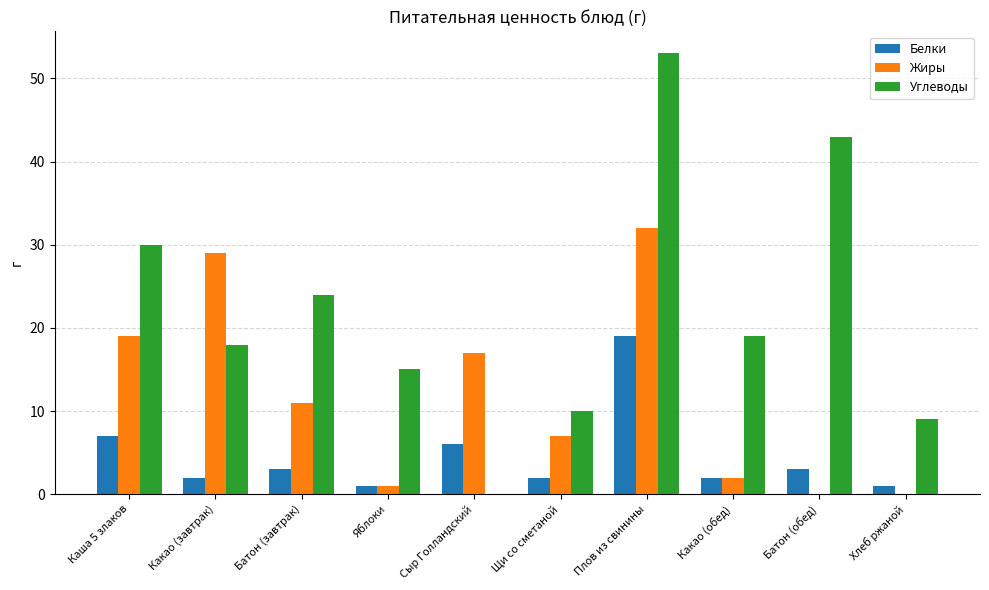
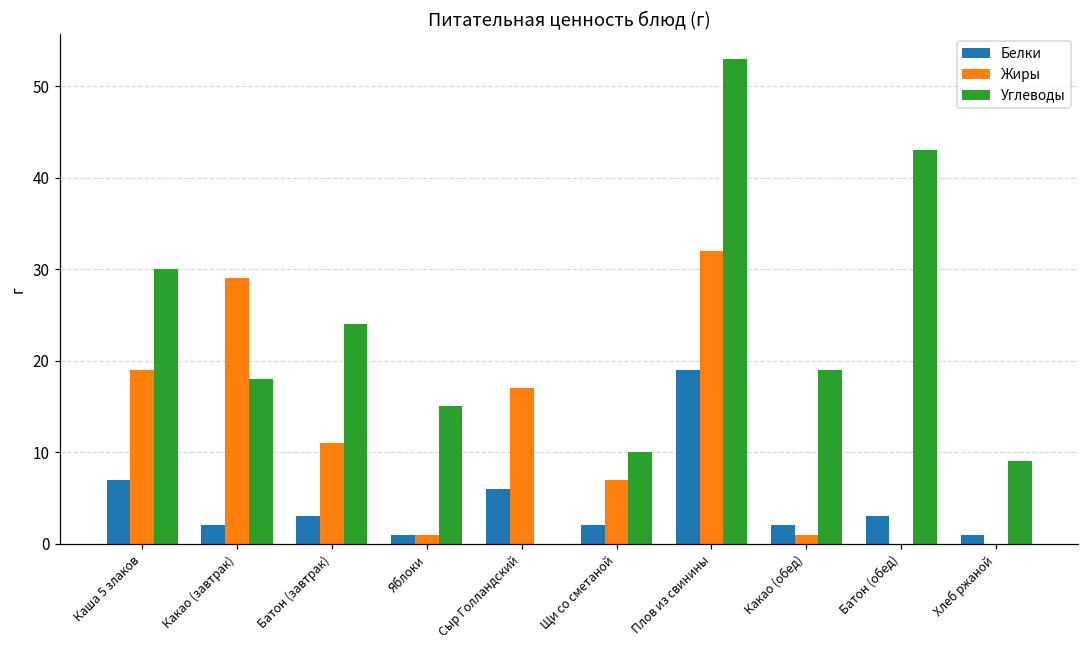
  {
    "Белки": {
      "Каша 5 злаков": 7,
      "Какао (завтрак)": 2,
      "Батон (завтрак)": 3,
      "Яблоки": 1,
      "Сыр Голландский": 6,
      "Щи со сметаной": 2,
      "Плов из свинины": 19,
      "Какао (обед)": 2,
      "Батон (обед)": 3,
      "Хлеб ржаной": 1
    },
    "Жиры": {
      "Каша 5 злаков": 19,
      "Какао (завтрак)": 29,
      "Батон (завтрак)": 11,
      "Яблоки": 1,
      "Сыр Голландский": 17,
      "Щи со сметаной": 7,
      "Плов из свинины": 32,
-     "Какао (обед)": 2,
+     "Какао (обед)": 1,
      "Батон (обед)": 0,
      "Хлеб ржаной": 0
    },
    "Углеводы": {
      "Каша 5 злаков": 30,
      "Какао (завтрак)": 18,
      "Батон (завтрак)": 24,
      "Яблоки": 15,
      "Сыр Голландский": 0,
      "Щи со сметаной": 10,
      "Плов из свинины": 53,
      "Какао (обед)": 19,
      "Батон (обед)": 43,
      "Хлеб ржаной": 9
    }
  }
